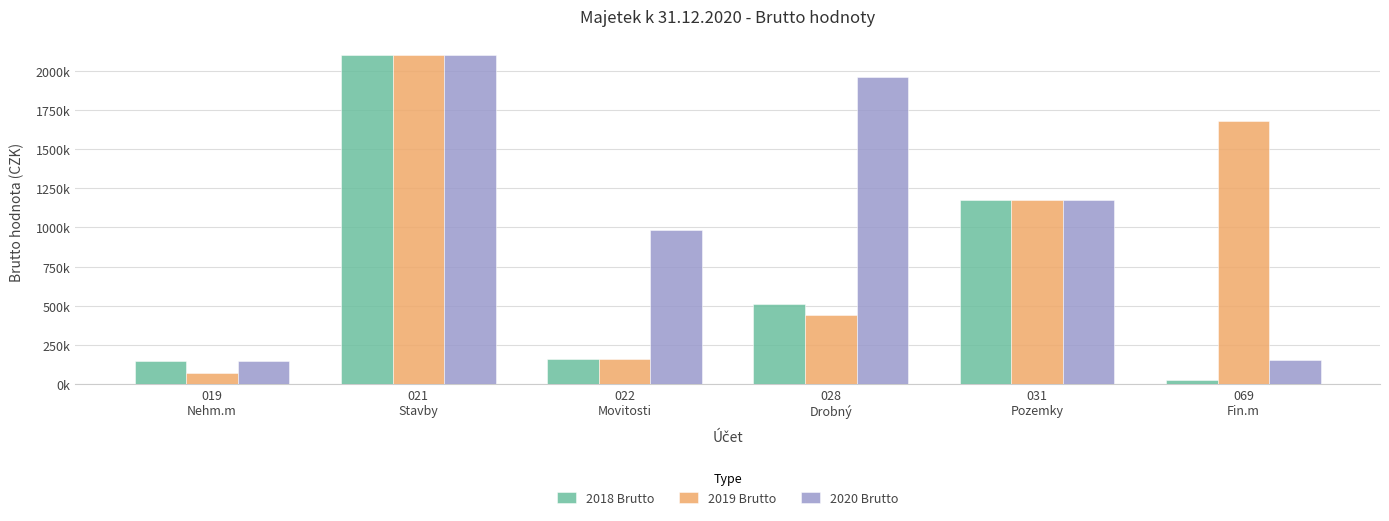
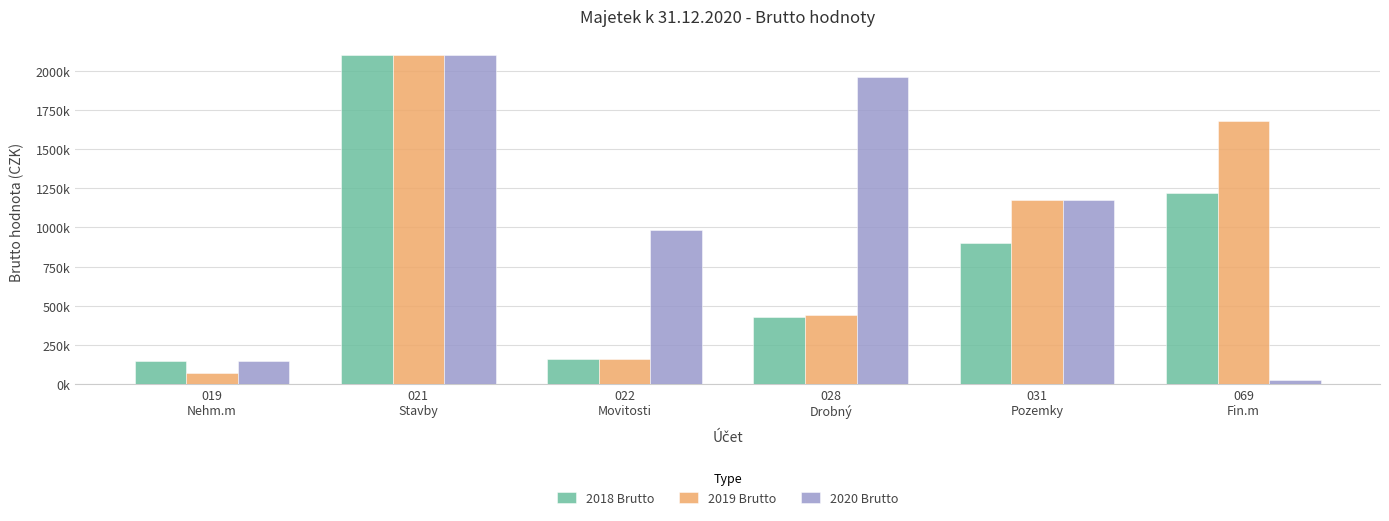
  {
    "2018 Brutto": {
      "019 Nehm.m": 150000,
      "021 Stavby": 2100000,
      "022 Movitosti": 160000,
-     "028 Drobný": 510000,
-     "031 Pozemky": 1180000,
-     "069 Fin.m": 20000
+     "028 Drobný": 430000,
+     "031 Pozemky": 900000,
+     "069 Fin.m": 1220000
    },
    "2019 Brutto": {
      "019 Nehm.m": 70000,
      "021 Stavby": 2100000,
      "022 Movitosti": 160000,
      "028 Drobný": 440000,
      "031 Pozemky": 1180000,
      "069 Fin.m": 1680000
    },
    "2020 Brutto": {
      "019 Nehm.m": 150000,
      "021 Stavby": 2100000,
      "022 Movitosti": 990000,
      "028 Drobný": 1960000,
      "031 Pozemky": 1180000,
-     "069 Fin.m": 150000
+     "069 Fin.m": 20000
    }
  }
